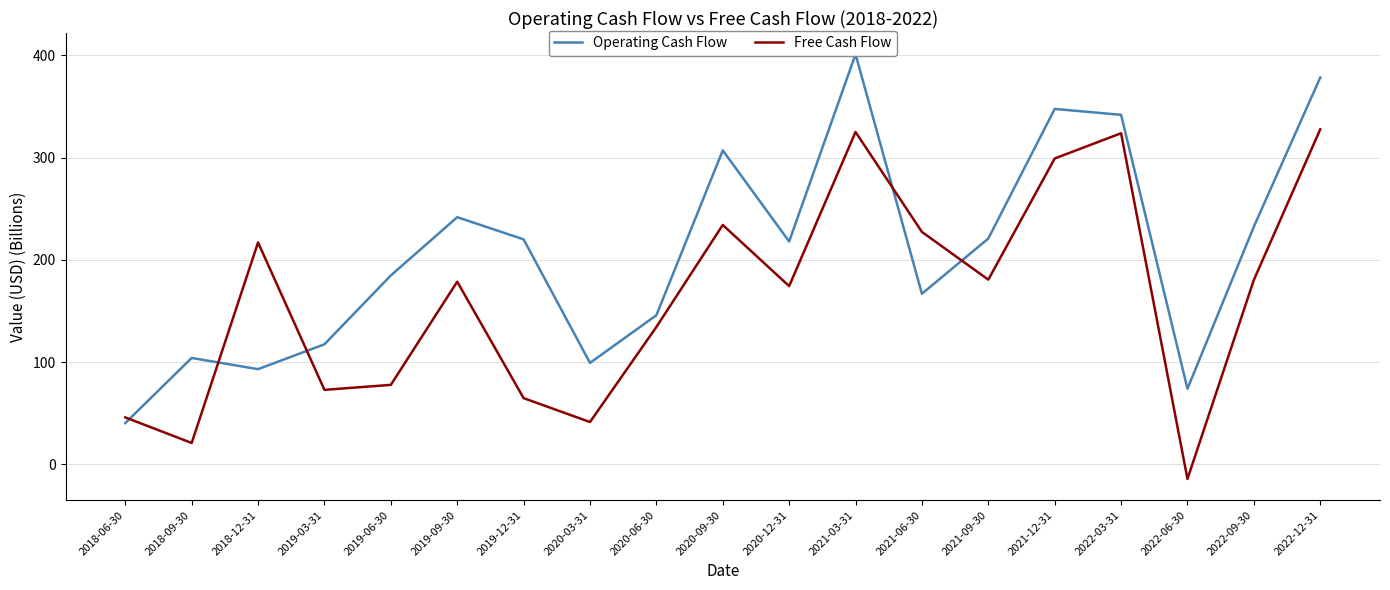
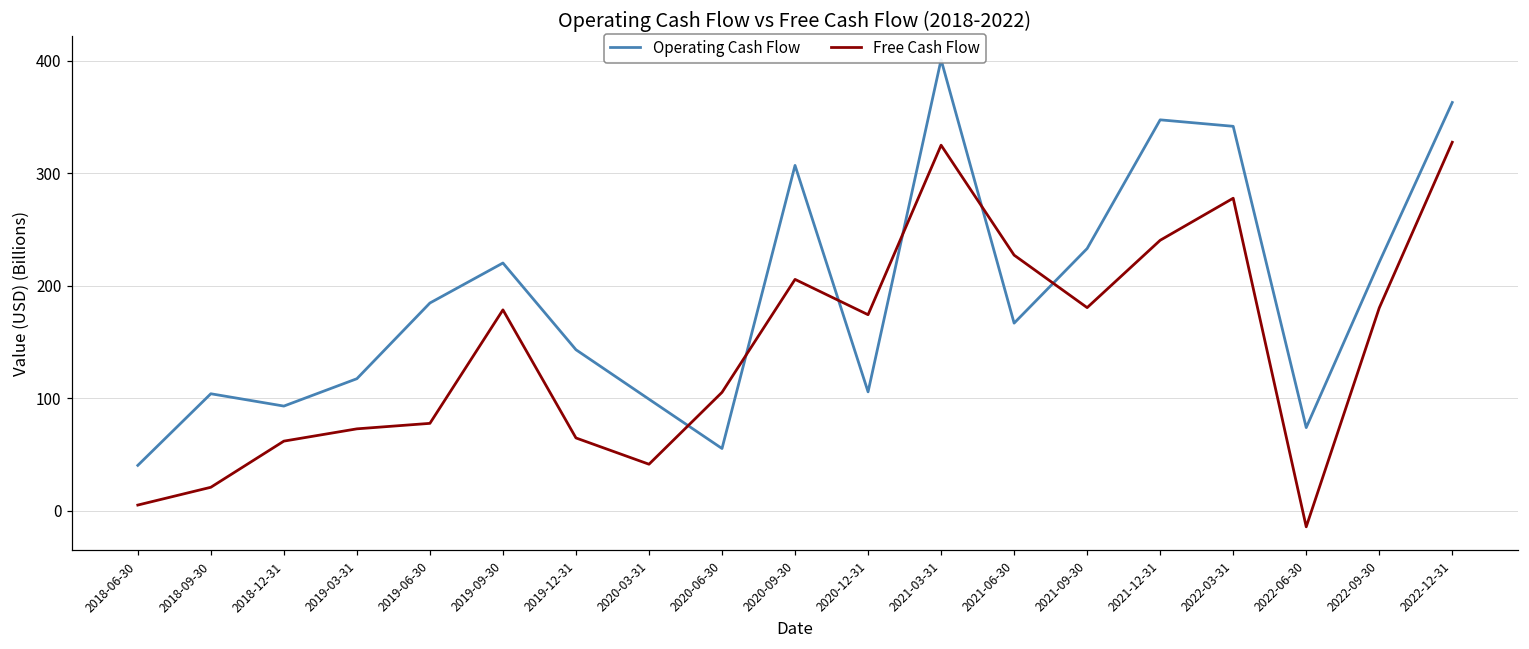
  {
    "Operating Cash Flow": {
      "2018-06-30": 40,
      "2018-09-30": 104,
      "2018-12-31": 93,
      "2019-03-31": 117,
      "2019-06-30": 185,
-     "2019-09-30": 242,
-     "2019-12-31": 220,
+     "2019-09-30": 220,
+     "2019-12-31": 143,
      "2020-03-31": 99,
-     "2020-06-30": 146,
+     "2020-06-30": 55,
      "2020-09-30": 307,
-     "2020-12-31": 218,
+     "2020-12-31": 106,
      "2021-06-30": 167,
-     "2021-09-30": 221,
+     "2021-09-30": 233,
      "2021-12-31": 348,
      "2022-03-31": 342,
      "2022-06-30": 74,
-     "2022-09-30": 232,
-     "2022-12-31": 378
+     "2022-09-30": 221,
+     "2022-12-31": 363
    },
    "Free Cash Flow": {
-     "2018-06-30": 46,
+     "2018-06-30": 5,
      "2018-09-30": 21,
-     "2018-12-31": 217,
+     "2018-12-31": 62,
      "2019-03-31": 73,
      "2019-06-30": 78,
      "2019-09-30": 179,
      "2019-12-31": 65,
      "2020-03-31": 41,
-     "2020-06-30": 134,
-     "2020-09-30": 234,
+     "2020-06-30": 105,
+     "2020-09-30": 206,
      "2020-12-31": 174,
      "2021-03-31": 325,
      "2021-06-30": 227,
      "2021-09-30": 181,
-     "2021-12-31": 299,
-     "2022-03-31": 324,
+     "2021-12-31": 240,
+     "2022-03-31": 278,
      "2022-06-30": -14,
      "2022-09-30": 180,
      "2022-12-31": 328
    }
  }
